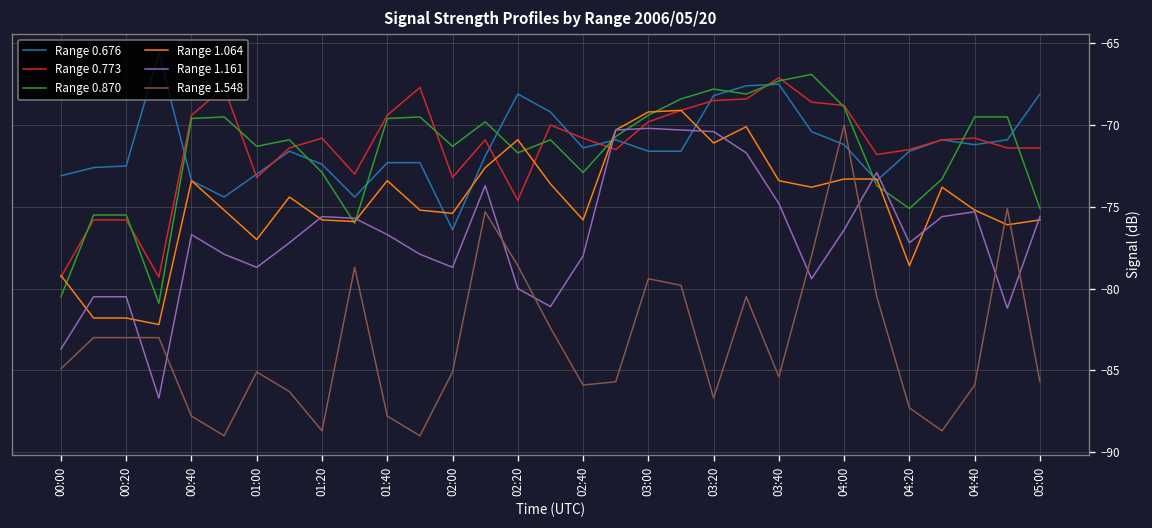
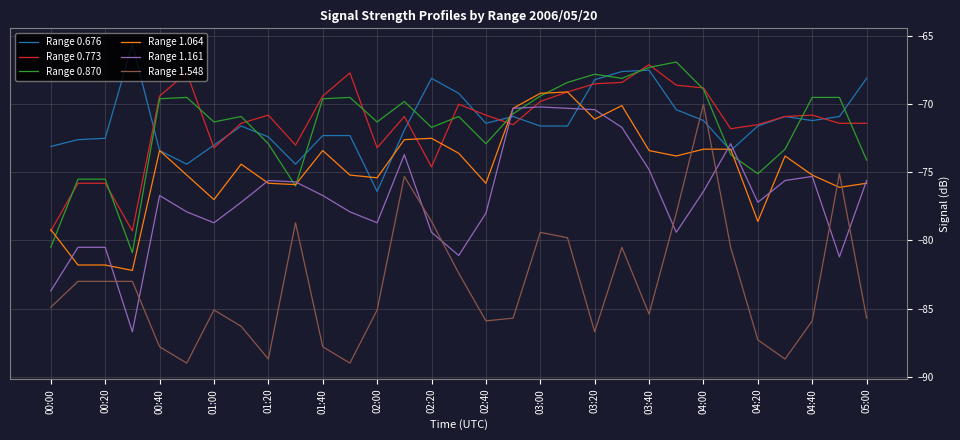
  {
    "Range 0.676": {
      "00:00": -73.1,
      "00:20": -72.5,
      "01:00": -73.0,
      "01:20": -72.4,
      "01:40": -72.3,
      "02:00": -76.4,
      "02:20": -68.1,
      "02:40": -71.4,
      "03:00": -71.6,
      "03:20": -68.2,
      "03:40": -67.5,
      "04:00": -71.2,
      "04:40": -71.2,
      "05:00": -68.1
    },
    "Range 0.773": {
      "00:20": -75.8,
      "00:40": -69.4,
      "01:00": -73.2,
      "01:20": -70.8,
      "01:40": -69.4,
      "02:00": -73.2,
      "02:20": -74.6,
      "02:40": -70.8,
      "03:00": -69.8,
      "03:20": -68.5,
      "03:40": -67.1,
      "04:40": -70.8,
      "05:00": -71.4
    },
    "Range 0.870": {
      "00:00": -80.5,
      "00:20": -75.5,
      "00:40": -69.6,
      "01:00": -71.3,
      "01:20": -72.9,
      "01:40": -69.6,
      "02:00": -71.3,
      "02:20": -71.7,
      "02:40": -72.9,
      "03:00": -69.4,
      "03:20": -67.8,
      "03:40": -67.3,
      "04:20": -75.1,
      "04:40": -69.5,
-     "05:00": -75.1
+     "05:00": -74.1
    },
    "Range 1.064": {
      "00:20": -81.8,
      "01:00": -77.0,
      "01:20": -75.8,
      "01:40": -73.4,
      "02:00": -75.4,
-     "02:20": -70.9,
+     "02:20": -72.5,
      "02:40": -75.8,
      "03:00": -69.2,
      "03:20": -71.1,
      "03:40": -73.4,
      "04:00": -73.3,
      "04:20": -78.6,
      "05:00": -75.8
    },
    "Range 1.161": {
      "00:00": -83.7,
      "00:20": -80.5,
      "00:40": -76.7,
      "01:00": -78.7,
      "01:20": -75.6,
      "01:40": -76.7,
      "02:00": -78.7,
-     "02:20": -80.0,
+     "02:20": -79.4,
      "02:40": -78.0,
      "03:00": -70.2,
      "03:20": -70.4,
      "03:40": -74.8,
      "04:00": -76.4,
      "04:20": -77.2,
      "05:00": -75.6
    },
    "Range 1.548": {
      "00:00": -84.9,
      "00:20": -83.0,
      "00:40": -87.8,
      "01:00": -85.1,
      "01:20": -88.7,
      "01:40": -87.8,
      "02:00": -85.1,
      "02:20": -78.6,
      "02:40": -85.9,
      "03:00": -79.4,
      "03:20": -86.7,
      "03:40": -85.4,
      "04:00": -70.0,
      "04:20": -87.3,
      "04:40": -85.9,
      "05:00": -85.7
    }
  }
